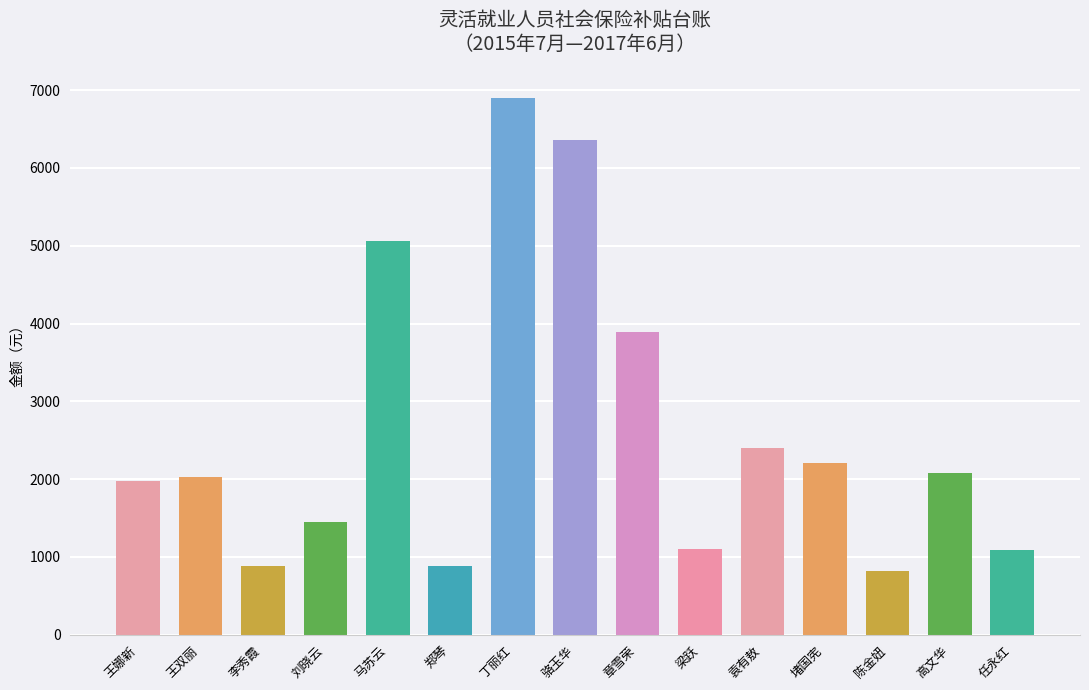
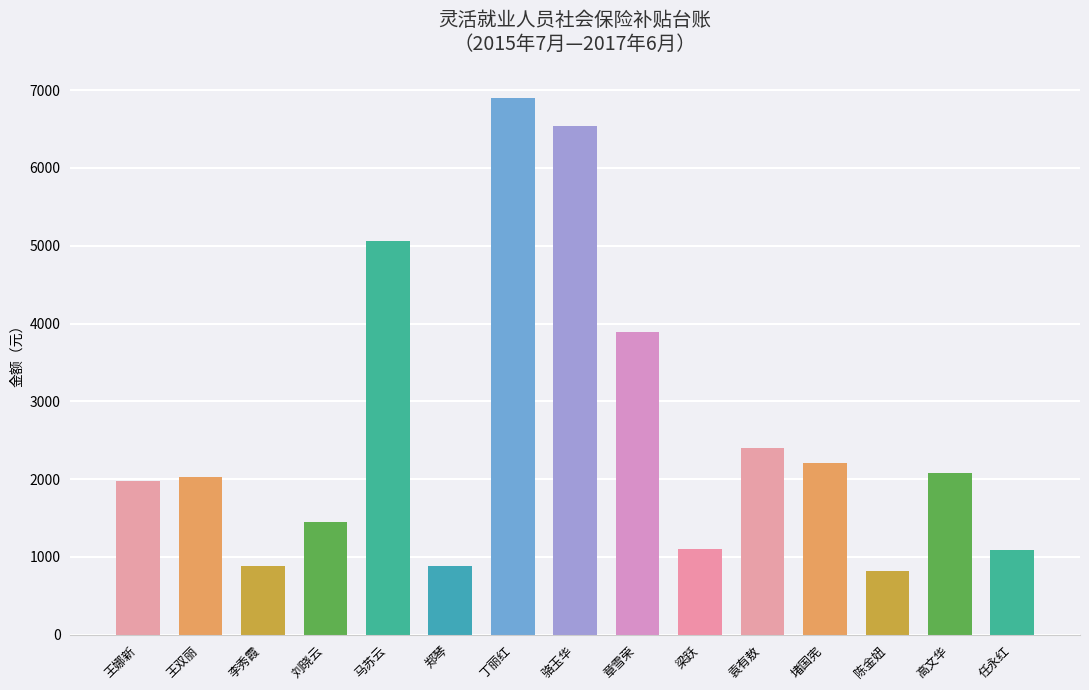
  {
    "王娜新": 2000,
    "王双丽": 2000,
    "李秀霞": 900,
    "刘晓云": 1400,
    "马苏云": 5100,
    "郑琴": 900,
    "丁丽红": 6900,
-   "骆玉华": 6400,
+   "骆玉华": 6500,
    "章雪荣": 3900,
    "梁跃": 1100,
    "袁有敖": 2400,
    "堵国宪": 2200,
    "陈金妞": 800,
    "高文华": 2100,
    "任永红": 1100
  }
